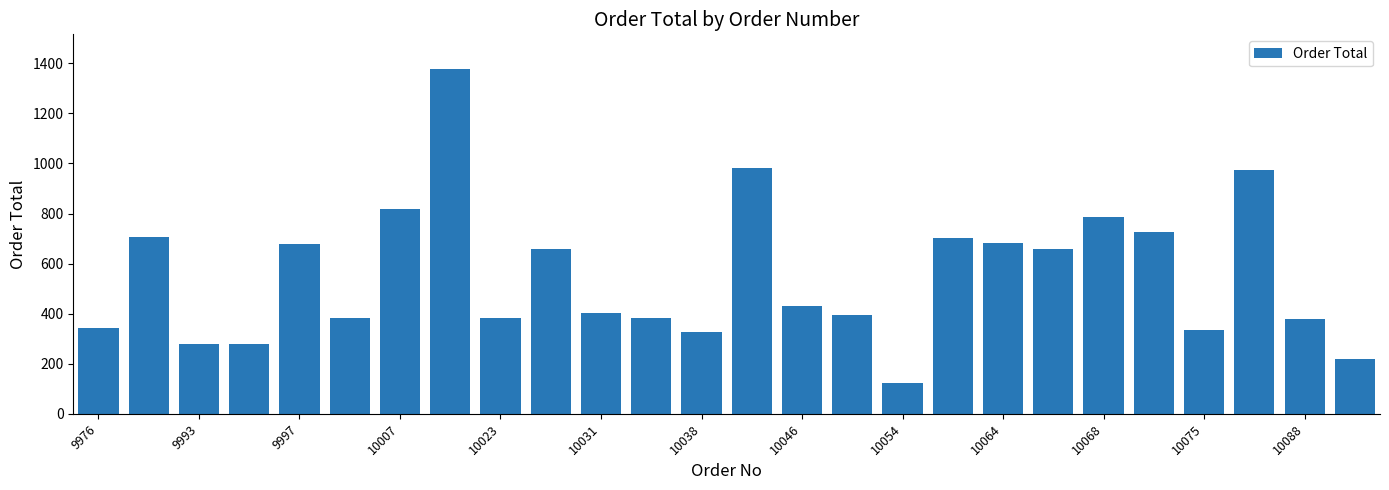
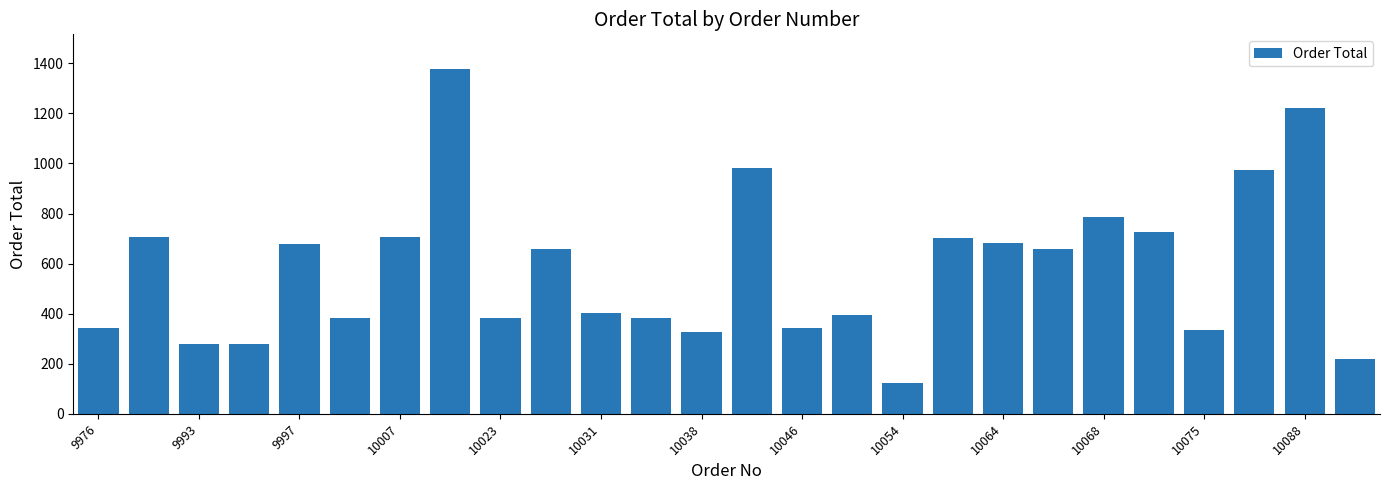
  {
    "9976": 340,
    "9993": 280,
    "9997": 680,
-   "10007": 820,
+   "10007": 710,
    "10023": 380,
    "10031": 400,
    "10038": 330,
-   "10046": 430,
+   "10046": 340,
    "10054": 120,
    "10064": 680,
    "10068": 790,
    "10075": 330,
-   "10088": 380
+   "10088": 1220
  }
